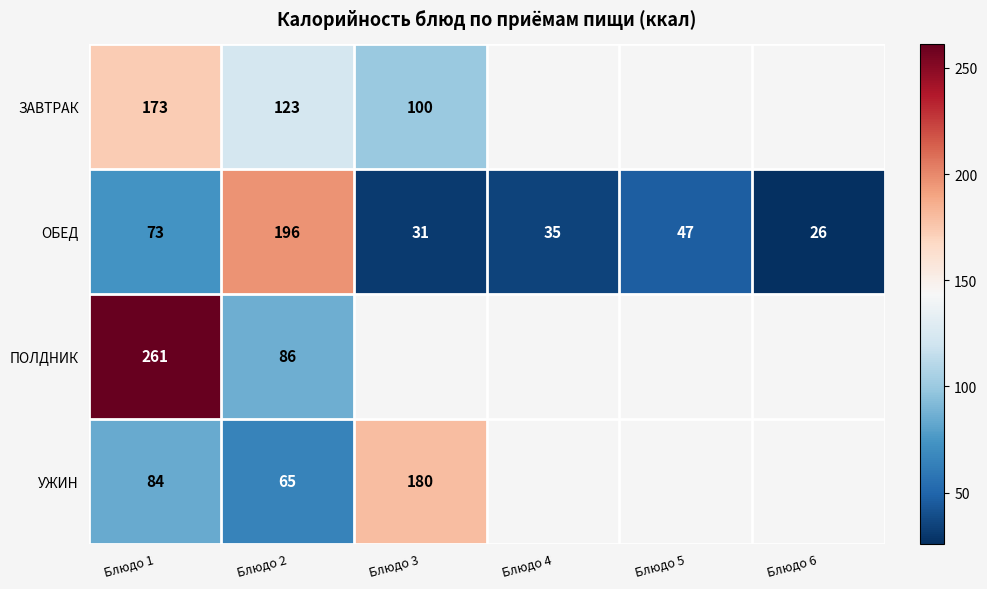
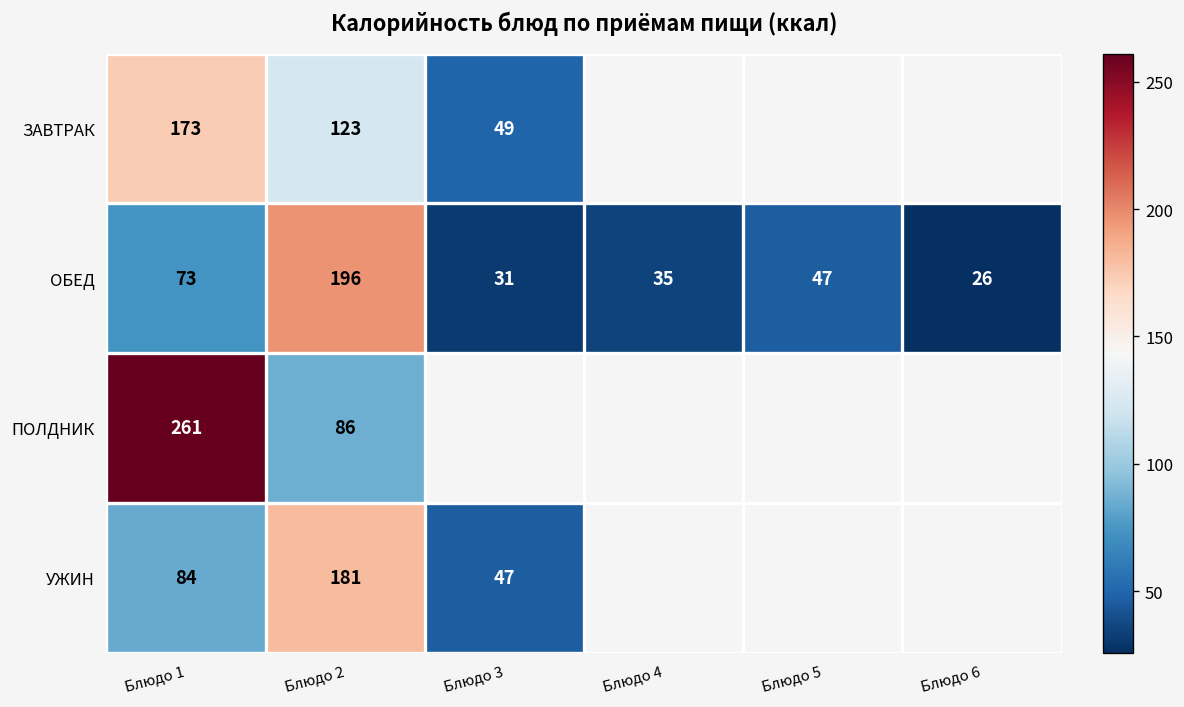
  {
    "ЗАВТРАК": {
      "Блюдо 1": 173,
      "Блюдо 2": 123,
-     "Блюдо 3": 100
+     "Блюдо 3": 49
    },
    "ОБЕД": {
      "Блюдо 1": 73,
      "Блюдо 2": 196,
      "Блюдо 3": 31,
      "Блюдо 4": 35,
      "Блюдо 5": 47,
      "Блюдо 6": 26
    },
    "ПОЛДНИК": {
      "Блюдо 1": 261,
      "Блюдо 2": 86
    },
    "УЖИН": {
      "Блюдо 1": 84,
-     "Блюдо 2": 65,
-     "Блюдо 3": 180
+     "Блюдо 2": 181,
+     "Блюдо 3": 47
    }
  }
